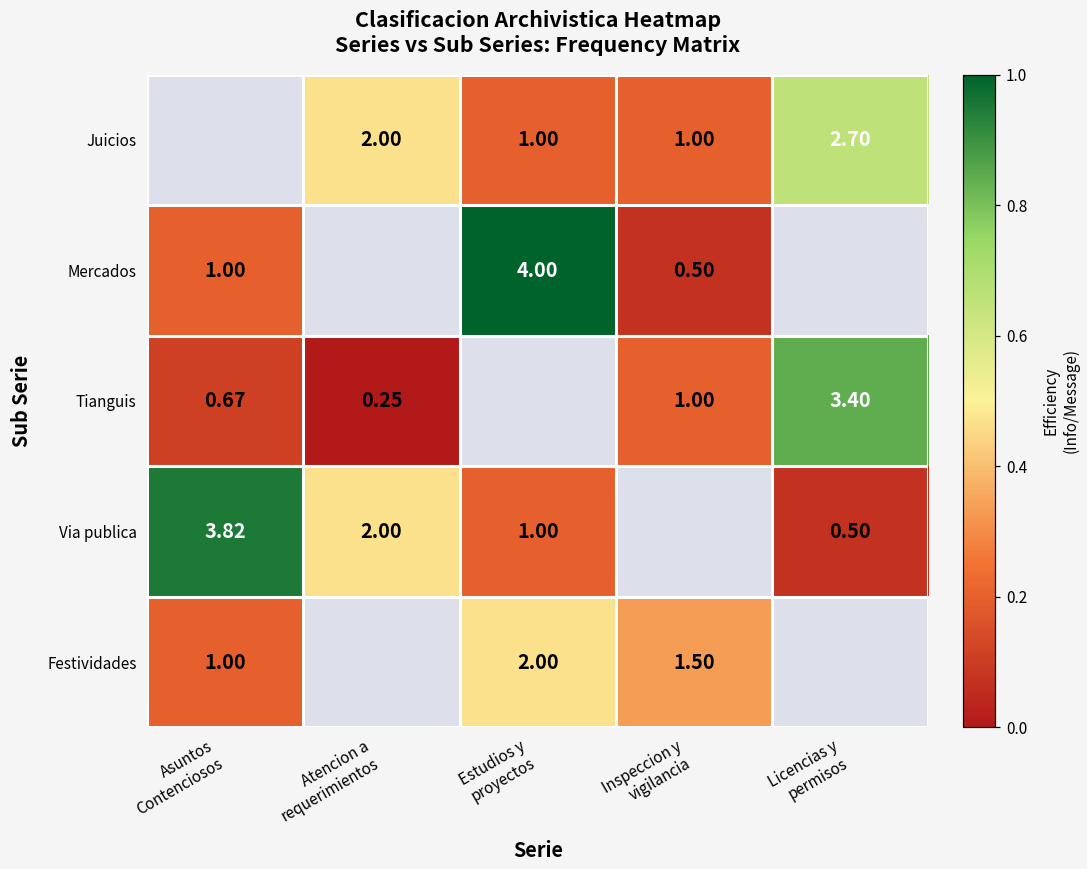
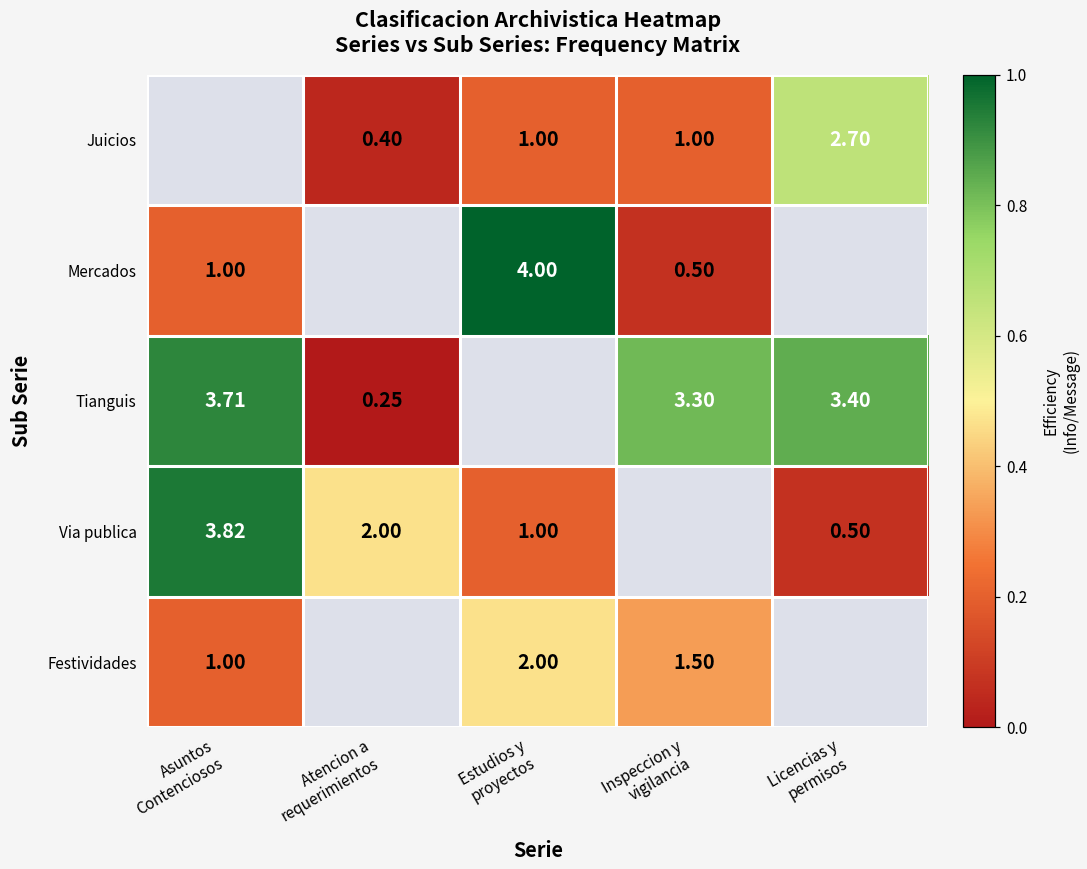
  {
    "Juicios": {
-     "Atencion a requerimientos": 2.00,
+     "Atencion a requerimientos": 0.40,
      "Estudios y proyectos": 1.00,
      "Inspeccion y vigilancia": 1.00,
      "Licencias y permisos": 2.70
    },
    "Mercados": {
      "Asuntos Contenciosos": 1.00,
      "Estudios y proyectos": 4.00,
      "Inspeccion y vigilancia": 0.50
    },
    "Tianguis": {
-     "Asuntos Contenciosos": 0.67,
+     "Asuntos Contenciosos": 3.71,
      "Atencion a requerimientos": 0.25,
-     "Inspeccion y vigilancia": 1.00,
+     "Inspeccion y vigilancia": 3.30,
      "Licencias y permisos": 3.40
    },
    "Via publica": {
      "Asuntos Contenciosos": 3.82,
      "Atencion a requerimientos": 2.00,
      "Estudios y proyectos": 1.00,
      "Licencias y permisos": 0.50
    },
    "Festividades": {
      "Asuntos Contenciosos": 1.00,
      "Estudios y proyectos": 2.00,
      "Inspeccion y vigilancia": 1.50
    }
  }
